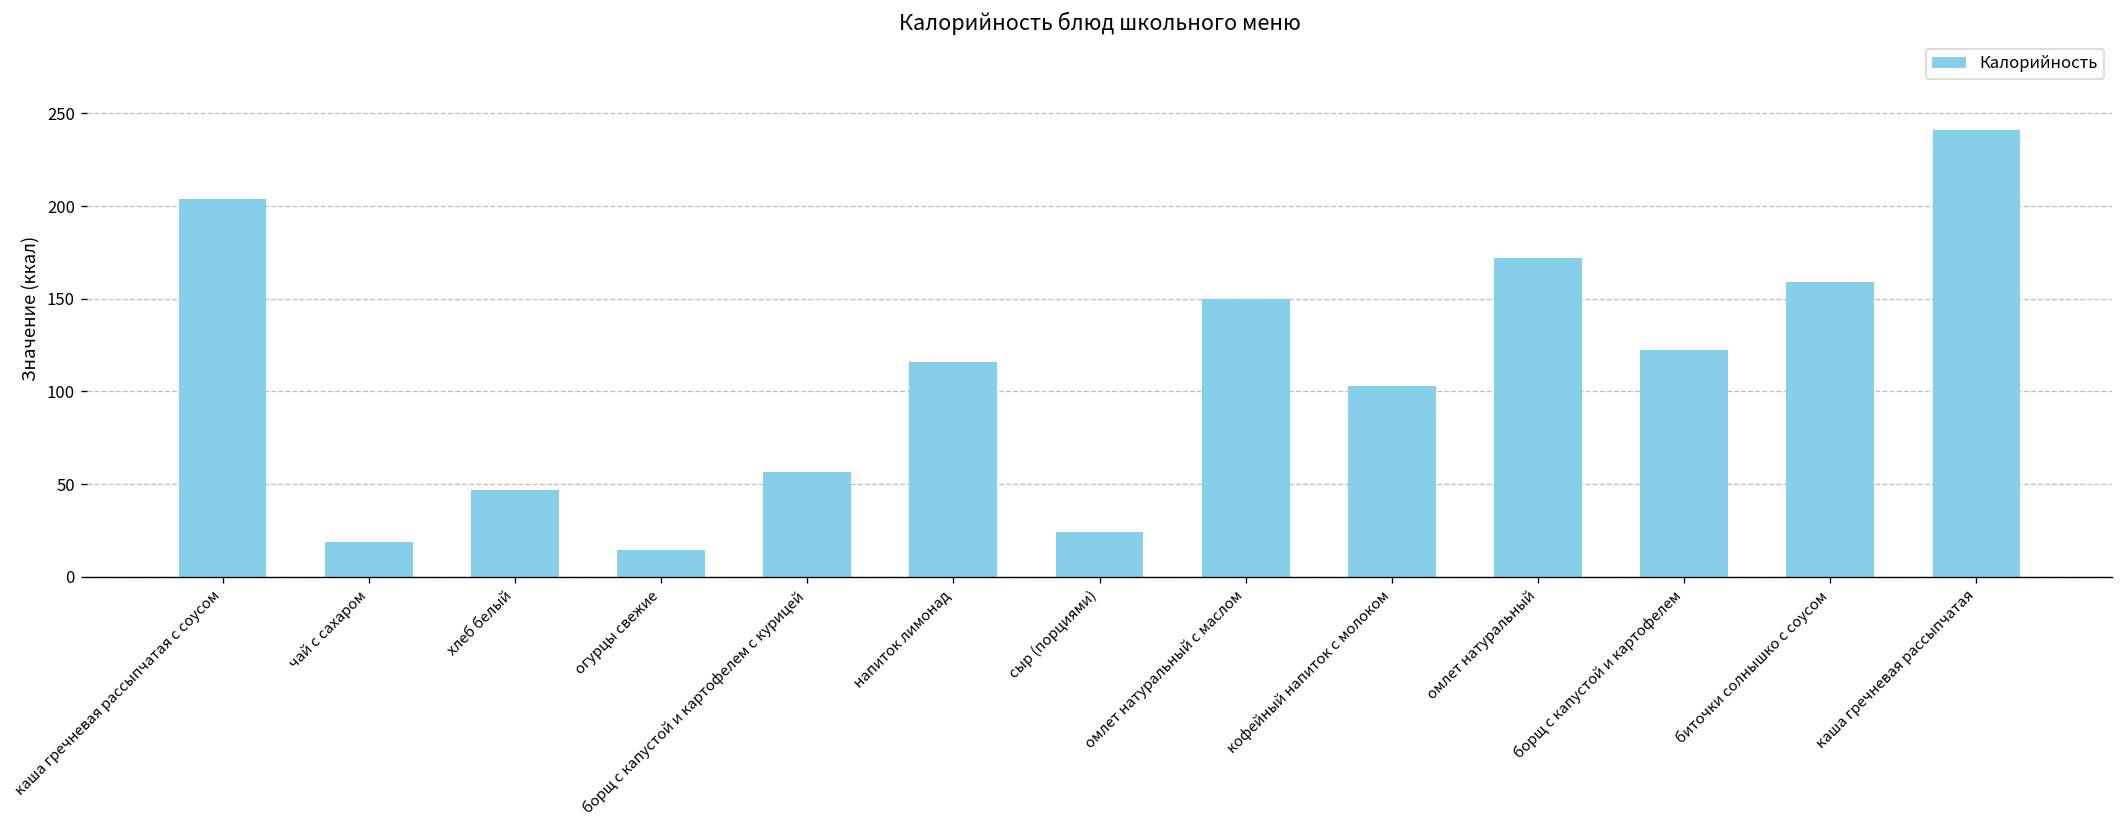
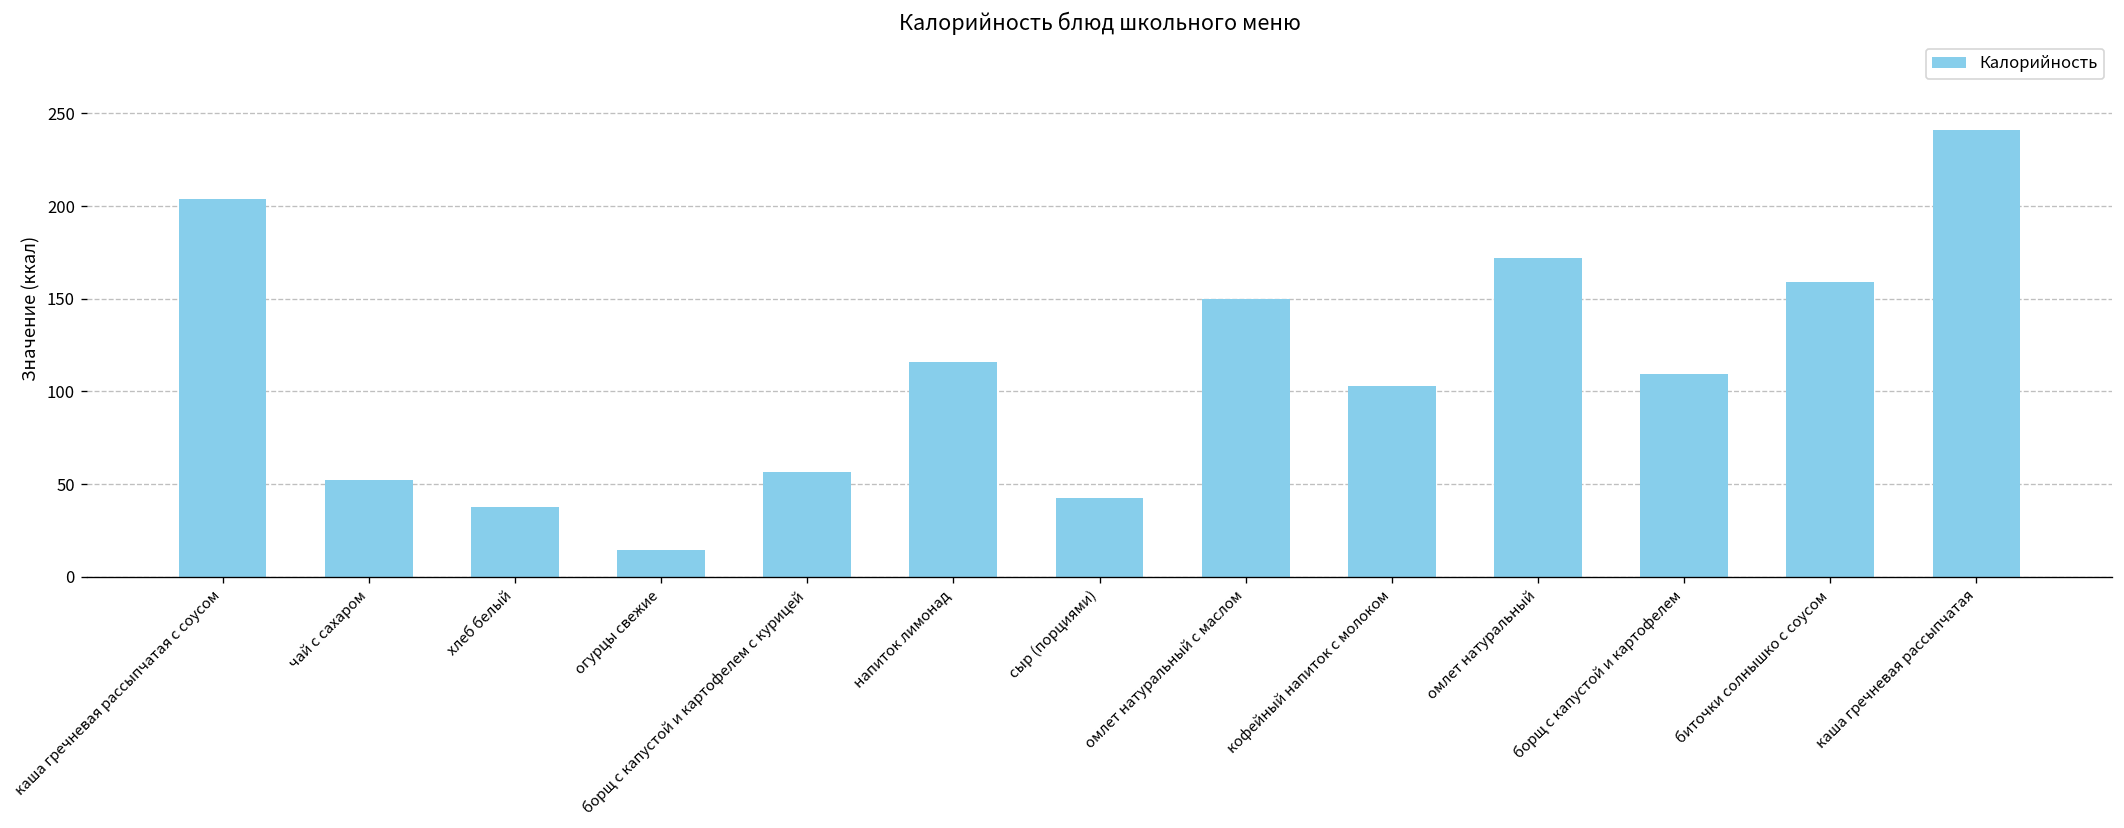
  {
    "каша гречневая рассыпчатая с соусом": 204,
-   "чай с сахаром": 19,
-   "хлеб белый": 47,
+   "чай с сахаром": 52,
+   "хлеб белый": 38,
    "огурцы свежие": 14,
    "борщ с капустой и картофелем с курицей": 56,
    "напиток лимонад": 116,
-   "сыр (порциями)": 24,
+   "сыр (порциями)": 43,
    "омлет натуральный с маслом": 150,
    "кофейный напиток с молоком": 103,
    "омлет натуральный": 172,
-   "борщ с капустой и картофелем": 123,
+   "борщ с капустой и картофелем": 110,
    "биточки солнышко с соусом": 159,
    "каша гречневая рассыпчатая": 241
  }
